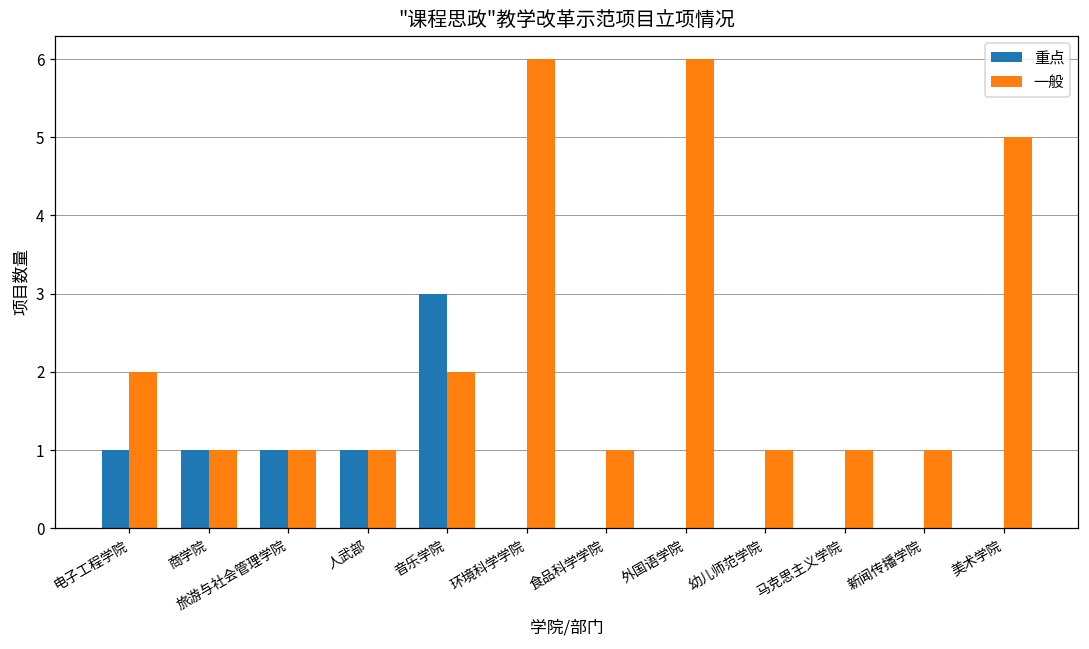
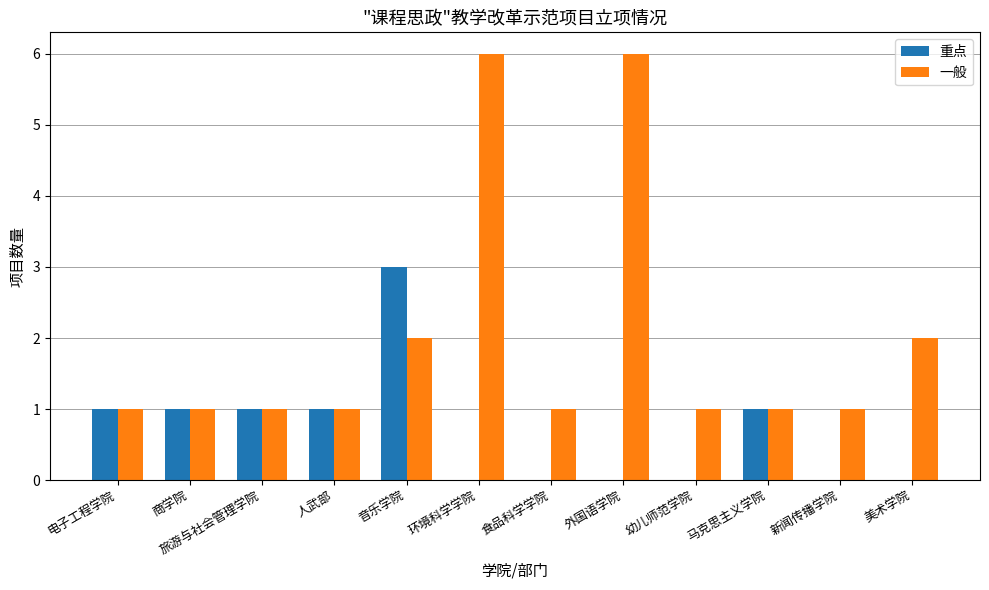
  {
    "重点": {
      "电子工程学院": 1,
      "商学院": 1,
      "旅游与社会管理学院": 1,
      "人武部": 1,
      "音乐学院": 3,
      "环境科学学院": 0,
      "食品科学学院": 0,
      "外国语学院": 0,
      "幼儿师范学院": 0,
-     "马克思主义学院": 0,
+     "马克思主义学院": 1,
      "新闻传播学院": 0,
      "美术学院": 0
    },
    "一般": {
-     "电子工程学院": 2,
+     "电子工程学院": 1,
      "商学院": 1,
      "旅游与社会管理学院": 1,
      "人武部": 1,
      "音乐学院": 2,
      "环境科学学院": 6,
      "食品科学学院": 1,
      "外国语学院": 6,
      "幼儿师范学院": 1,
      "马克思主义学院": 1,
      "新闻传播学院": 1,
-     "美术学院": 5
+     "美术学院": 2
    }
  }
